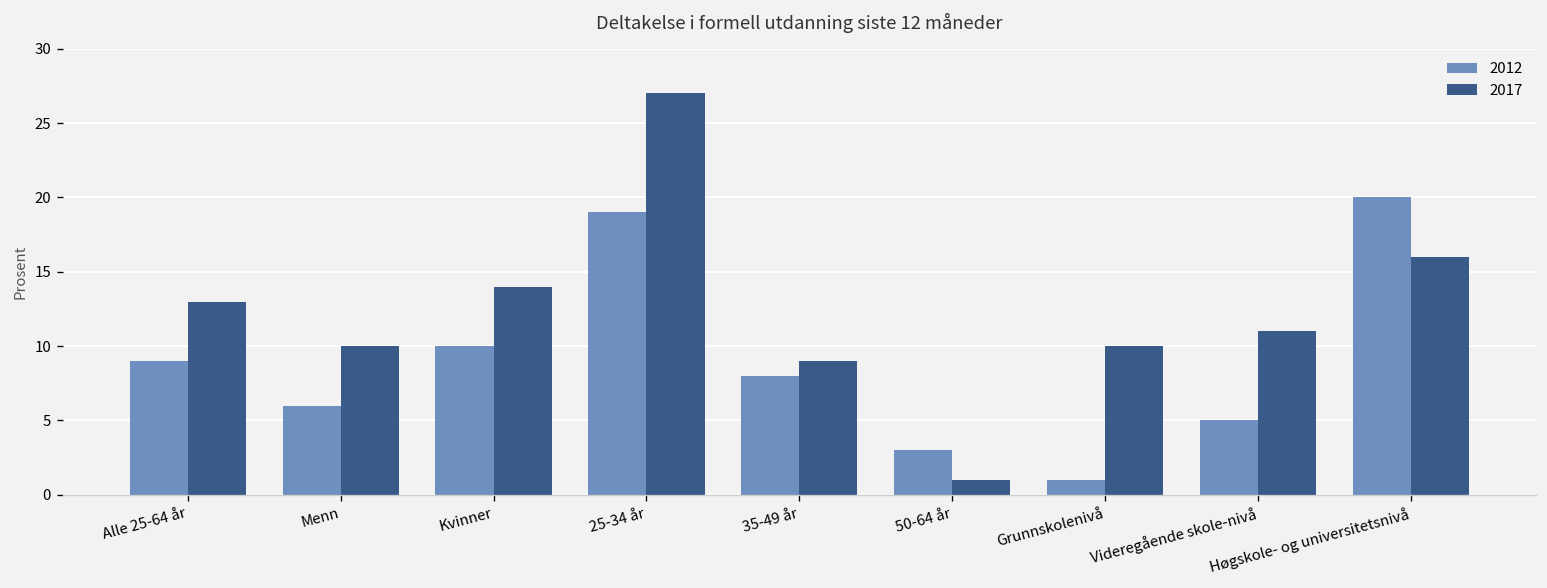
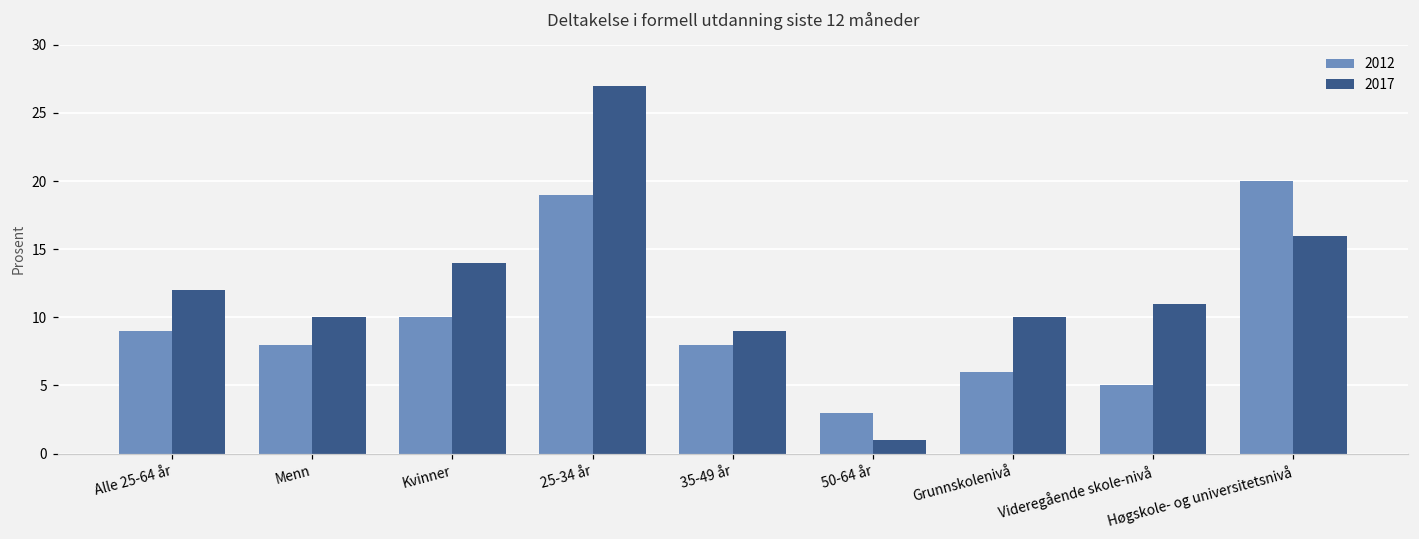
  {
    "2012": {
      "Alle 25-64 år": 9,
-     "Menn": 6,
+     "Menn": 8,
      "Kvinner": 10,
      "25-34 år": 19,
      "35-49 år": 8,
      "50-64 år": 3,
-     "Grunnskolenivå": 1,
+     "Grunnskolenivå": 6,
      "Videregående skole-nivå": 5,
      "Høgskole- og universitetsnivå": 20
    },
    "2017": {
-     "Alle 25-64 år": 13,
+     "Alle 25-64 år": 12,
      "Menn": 10,
      "Kvinner": 14,
      "25-34 år": 27,
      "35-49 år": 9,
      "50-64 år": 1,
      "Grunnskolenivå": 10,
      "Videregående skole-nivå": 11,
      "Høgskole- og universitetsnivå": 16
    }
  }
